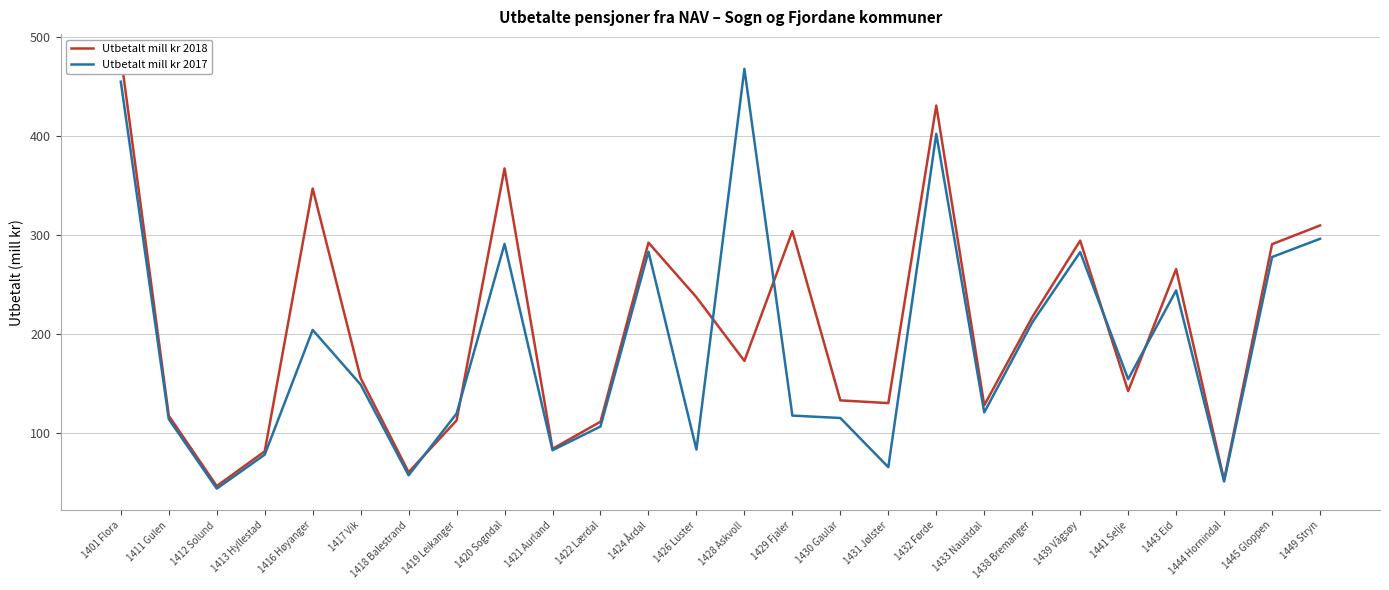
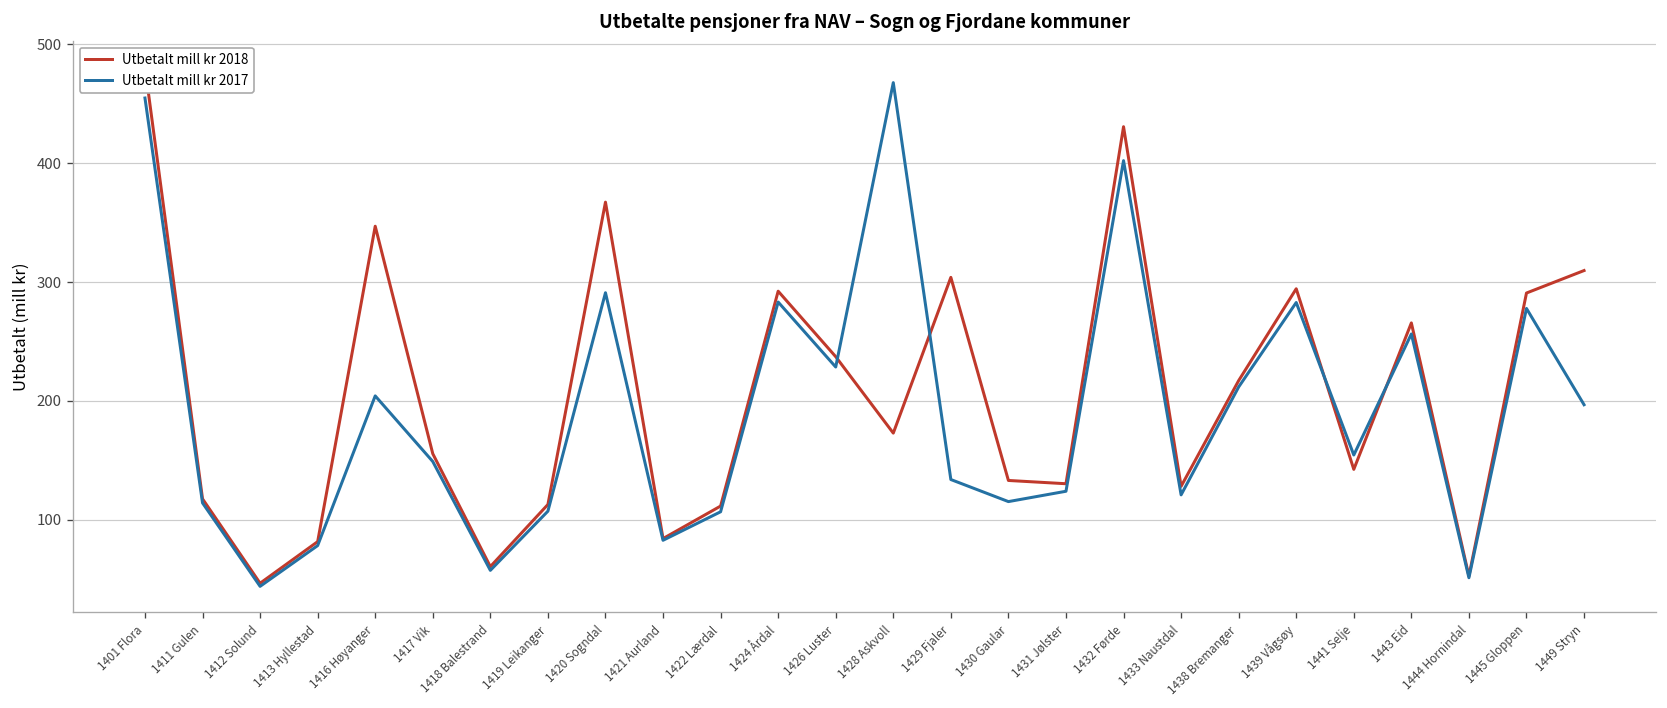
  {
    "Utbetalt mill kr 2018": {
      "1411 Gulen": 120,
      "1412 Solund": 50,
      "1413 Hyllestad": 80,
      "1416 Høyanger": 350,
      "1417 Vik": 160,
      "1418 Balestrand": 60,
      "1419 Leikanger": 110,
      "1420 Sogndal": 370,
      "1422 Lærdal": 110,
      "1424 Årdal": 290,
      "1426 Luster": 240,
      "1428 Askvoll": 170,
      "1429 Fjaler": 300,
      "1430 Gaular": 130,
      "1431 Jølster": 130,
      "1432 Førde": 430,
      "1433 Naustdal": 130,
      "1438 Bremanger": 220,
      "1439 Vågsøy": 290,
      "1441 Selje": 140,
      "1443 Eid": 270,
      "1445 Gloppen": 290,
      "1449 Stryn": 310
    },
    "Utbetalt mill kr 2017": {
      "1401 Flora": 450,
      "1411 Gulen": 110,
      "1412 Solund": 40,
      "1413 Hyllestad": 80,
      "1416 Høyanger": 200,
      "1417 Vik": 150,
      "1418 Balestrand": 60,
-     "1419 Leikanger": 120,
+     "1419 Leikanger": 110,
      "1420 Sogndal": 290,
      "1422 Lærdal": 110,
      "1424 Årdal": 280,
-     "1426 Luster": 80,
+     "1426 Luster": 230,
      "1428 Askvoll": 470,
-     "1429 Fjaler": 120,
+     "1429 Fjaler": 130,
      "1430 Gaular": 120,
-     "1431 Jølster": 70,
+     "1431 Jølster": 120,
      "1432 Førde": 400,
      "1433 Naustdal": 120,
      "1438 Bremanger": 210,
      "1439 Vågsøy": 280,
      "1441 Selje": 150,
-     "1443 Eid": 240,
+     "1443 Eid": 260,
      "1445 Gloppen": 280,
-     "1449 Stryn": 300
+     "1449 Stryn": 200
    }
  }
